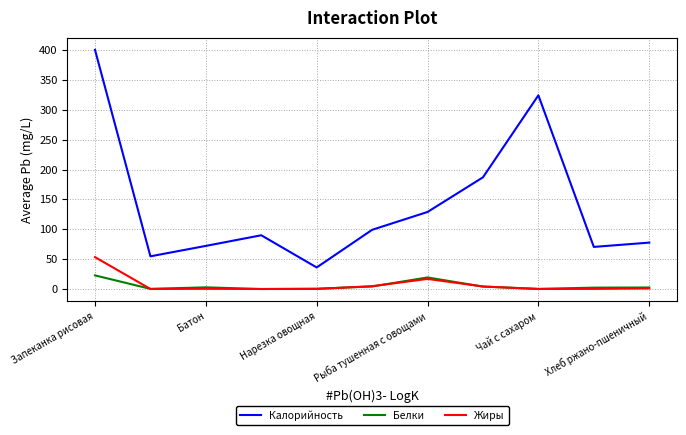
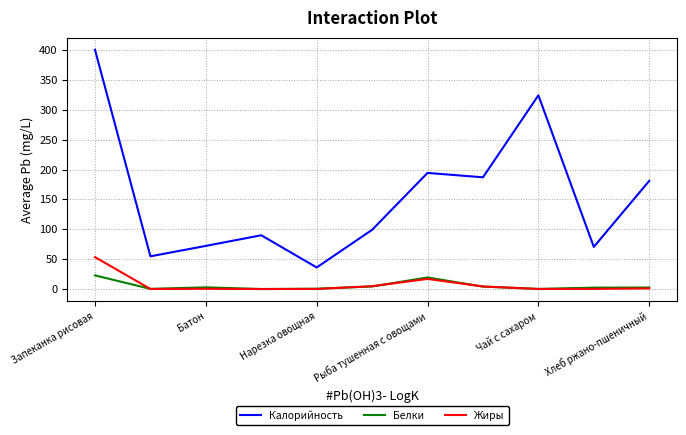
  {
    "Калорийность": {
      "Запеканка рисовая": 400,
      "Батон": 70,
      "Нарезка овощная": 40,
-     "Рыба тушенная с овощами": 130,
+     "Рыба тушенная с овощами": 190,
      "Чай с сахаром": 320,
-     "Хлеб ржано-пшеничный": 80
+     "Хлеб ржано-пшеничный": 180
    },
    "Белки": {
      "Запеканка рисовая": 20
    },
    "Жиры": {
      "Запеканка рисовая": 50
    }
  }
